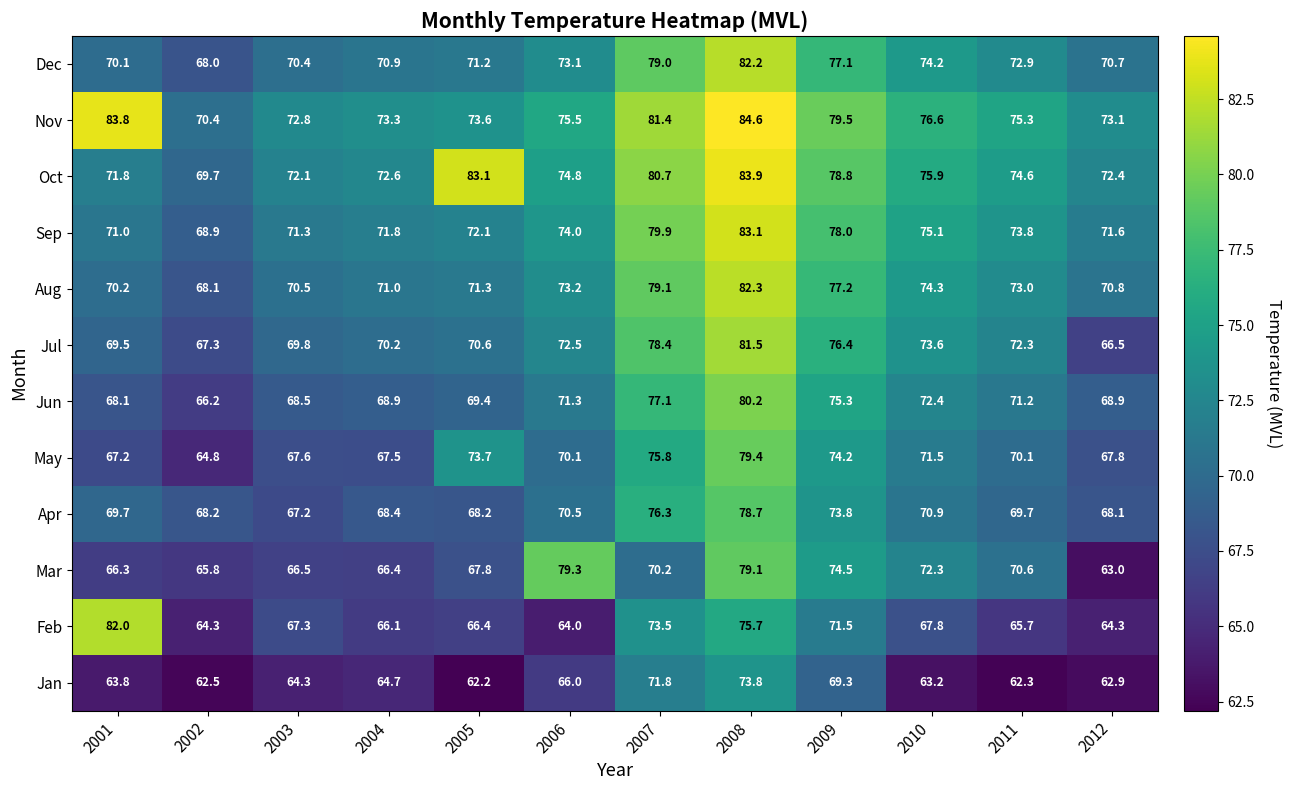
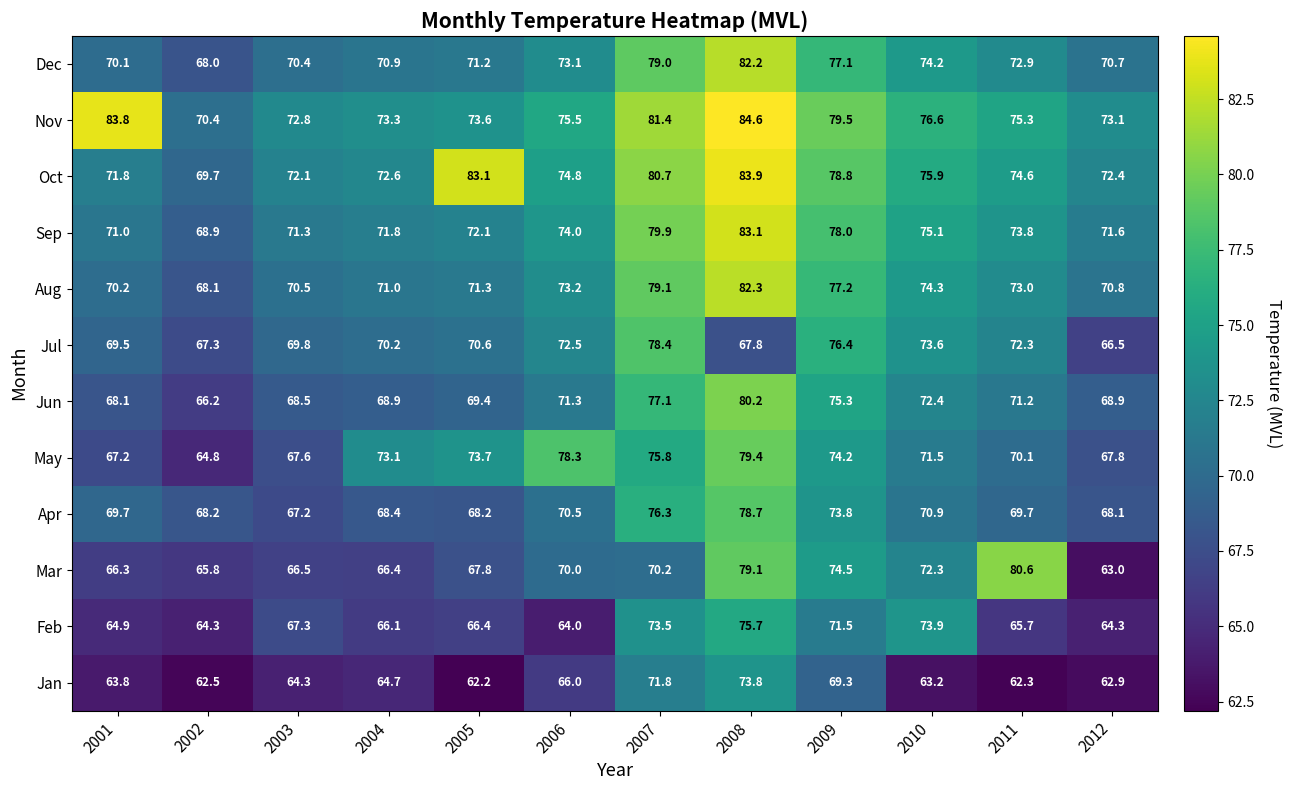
  {
    "Dec": {
      "2001": 70.1,
      "2002": 68.0,
      "2003": 70.4,
      "2004": 70.9,
      "2005": 71.2,
      "2006": 73.1,
      "2007": 79.0,
      "2008": 82.2,
      "2009": 77.1,
      "2010": 74.2,
      "2011": 72.9,
      "2012": 70.7
    },
    "Nov": {
      "2001": 83.8,
      "2002": 70.4,
      "2003": 72.8,
      "2004": 73.3,
      "2005": 73.6,
      "2006": 75.5,
      "2007": 81.4,
      "2008": 84.6,
      "2009": 79.5,
      "2010": 76.6,
      "2011": 75.3,
      "2012": 73.1
    },
    "Oct": {
      "2001": 71.8,
      "2002": 69.7,
      "2003": 72.1,
      "2004": 72.6,
      "2005": 83.1,
      "2006": 74.8,
      "2007": 80.7,
      "2008": 83.9,
      "2009": 78.8,
      "2010": 75.9,
      "2011": 74.6,
      "2012": 72.4
    },
    "Sep": {
      "2001": 71.0,
      "2002": 68.9,
      "2003": 71.3,
      "2004": 71.8,
      "2005": 72.1,
      "2006": 74.0,
      "2007": 79.9,
      "2008": 83.1,
      "2009": 78.0,
      "2010": 75.1,
      "2011": 73.8,
      "2012": 71.6
    },
    "Aug": {
      "2001": 70.2,
      "2002": 68.1,
      "2003": 70.5,
      "2004": 71.0,
      "2005": 71.3,
      "2006": 73.2,
      "2007": 79.1,
      "2008": 82.3,
      "2009": 77.2,
      "2010": 74.3,
      "2011": 73.0,
      "2012": 70.8
    },
    "Jul": {
      "2001": 69.5,
      "2002": 67.3,
      "2003": 69.8,
      "2004": 70.2,
      "2005": 70.6,
      "2006": 72.5,
      "2007": 78.4,
-     "2008": 81.5,
+     "2008": 67.8,
      "2009": 76.4,
      "2010": 73.6,
      "2011": 72.3,
      "2012": 66.5
    },
    "Jun": {
      "2001": 68.1,
      "2002": 66.2,
      "2003": 68.5,
      "2004": 68.9,
      "2005": 69.4,
      "2006": 71.3,
      "2007": 77.1,
      "2008": 80.2,
      "2009": 75.3,
      "2010": 72.4,
      "2011": 71.2,
      "2012": 68.9
    },
    "May": {
      "2001": 67.2,
      "2002": 64.8,
      "2003": 67.6,
-     "2004": 67.5,
+     "2004": 73.1,
      "2005": 73.7,
-     "2006": 70.1,
+     "2006": 78.3,
      "2007": 75.8,
      "2008": 79.4,
      "2009": 74.2,
      "2010": 71.5,
      "2011": 70.1,
      "2012": 67.8
    },
    "Apr": {
      "2001": 69.7,
      "2002": 68.2,
      "2003": 67.2,
      "2004": 68.4,
      "2005": 68.2,
      "2006": 70.5,
      "2007": 76.3,
      "2008": 78.7,
      "2009": 73.8,
      "2010": 70.9,
      "2011": 69.7,
      "2012": 68.1
    },
    "Mar": {
      "2001": 66.3,
      "2002": 65.8,
      "2003": 66.5,
      "2004": 66.4,
      "2005": 67.8,
-     "2006": 79.3,
+     "2006": 70.0,
      "2007": 70.2,
      "2008": 79.1,
      "2009": 74.5,
      "2010": 72.3,
-     "2011": 70.6,
+     "2011": 80.6,
      "2012": 63.0
    },
    "Feb": {
-     "2001": 82.0,
+     "2001": 64.9,
      "2002": 64.3,
      "2003": 67.3,
      "2004": 66.1,
      "2005": 66.4,
      "2006": 64.0,
      "2007": 73.5,
      "2008": 75.7,
      "2009": 71.5,
-     "2010": 67.8,
+     "2010": 73.9,
      "2011": 65.7,
      "2012": 64.3
    },
    "Jan": {
      "2001": 63.8,
      "2002": 62.5,
      "2003": 64.3,
      "2004": 64.7,
      "2005": 62.2,
      "2006": 66.0,
      "2007": 71.8,
      "2008": 73.8,
      "2009": 69.3,
      "2010": 63.2,
      "2011": 62.3,
      "2012": 62.9
    }
  }
